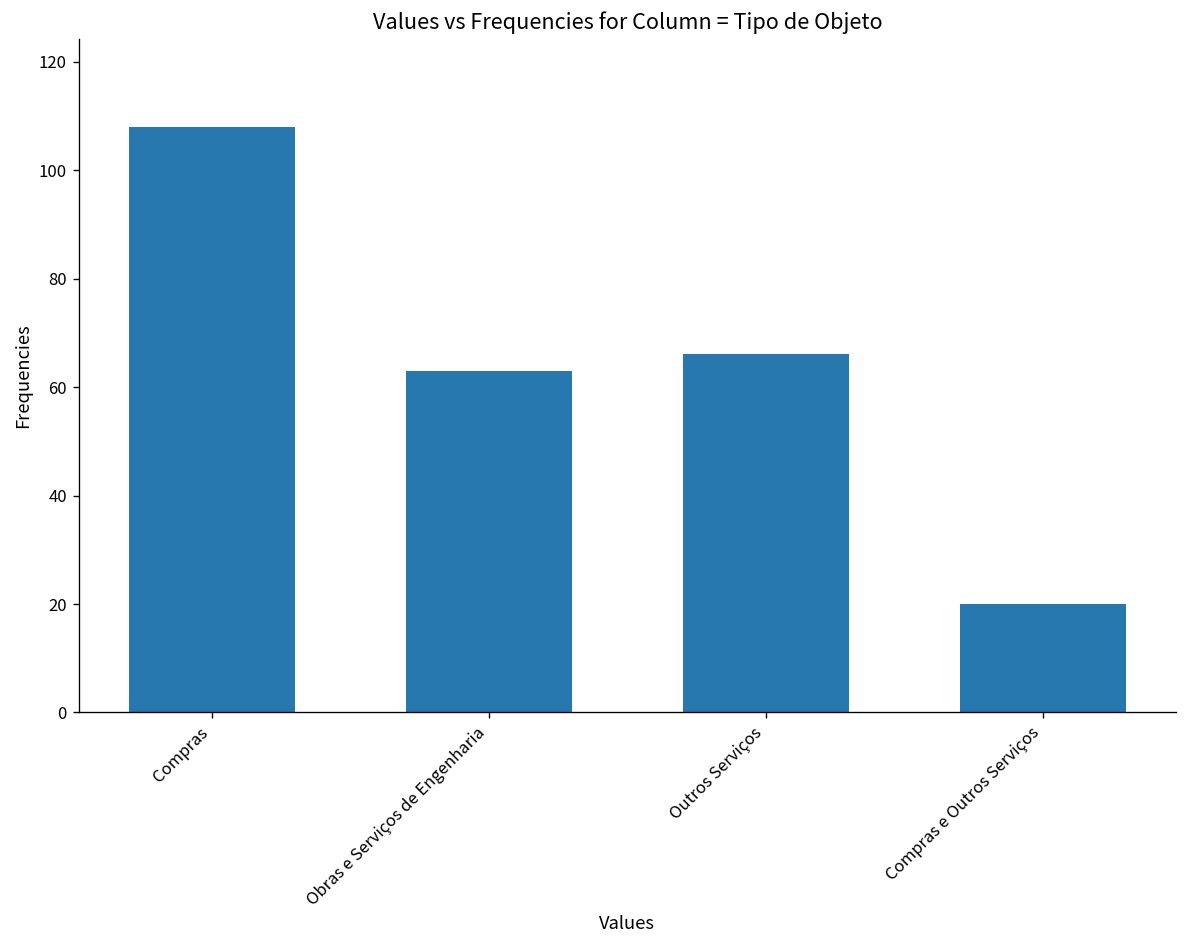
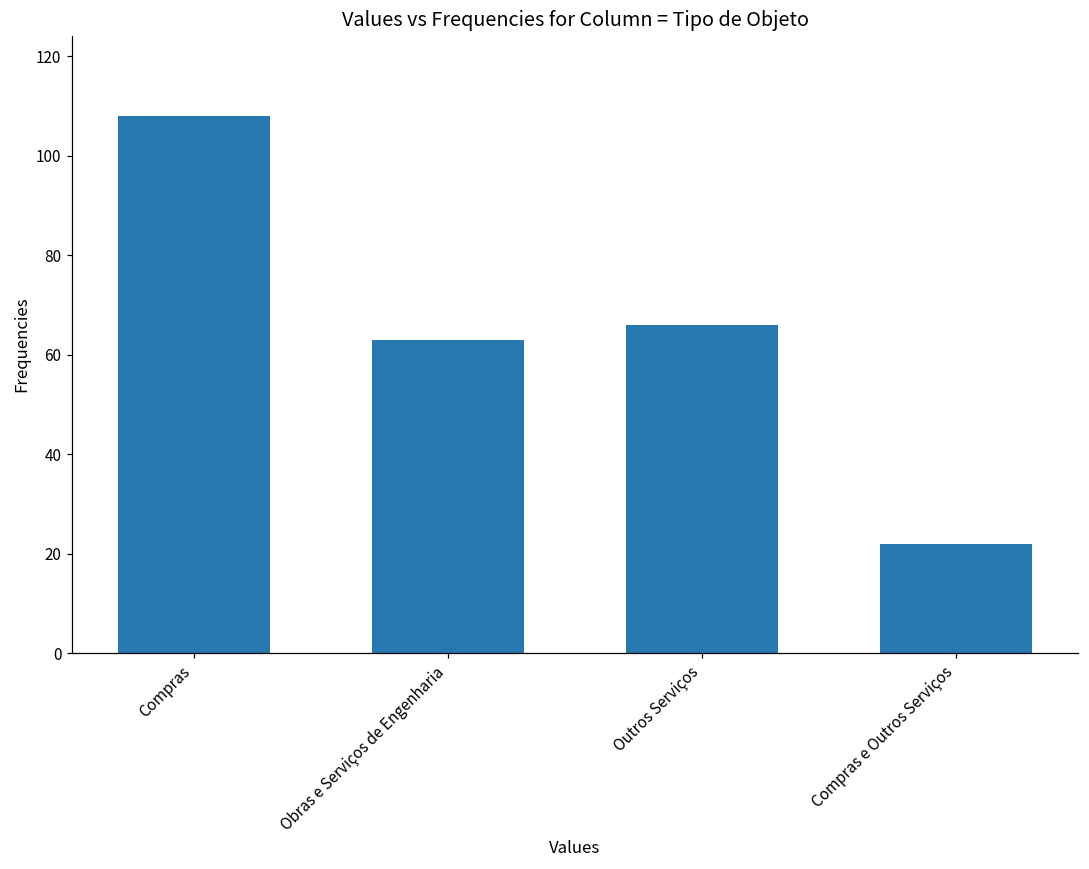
  {
    "Compras": 108,
    "Obras e Serviços de Engenharia": 63,
    "Outros Serviços": 66,
-   "Compras e Outros Serviços": 20
+   "Compras e Outros Serviços": 22
  }
